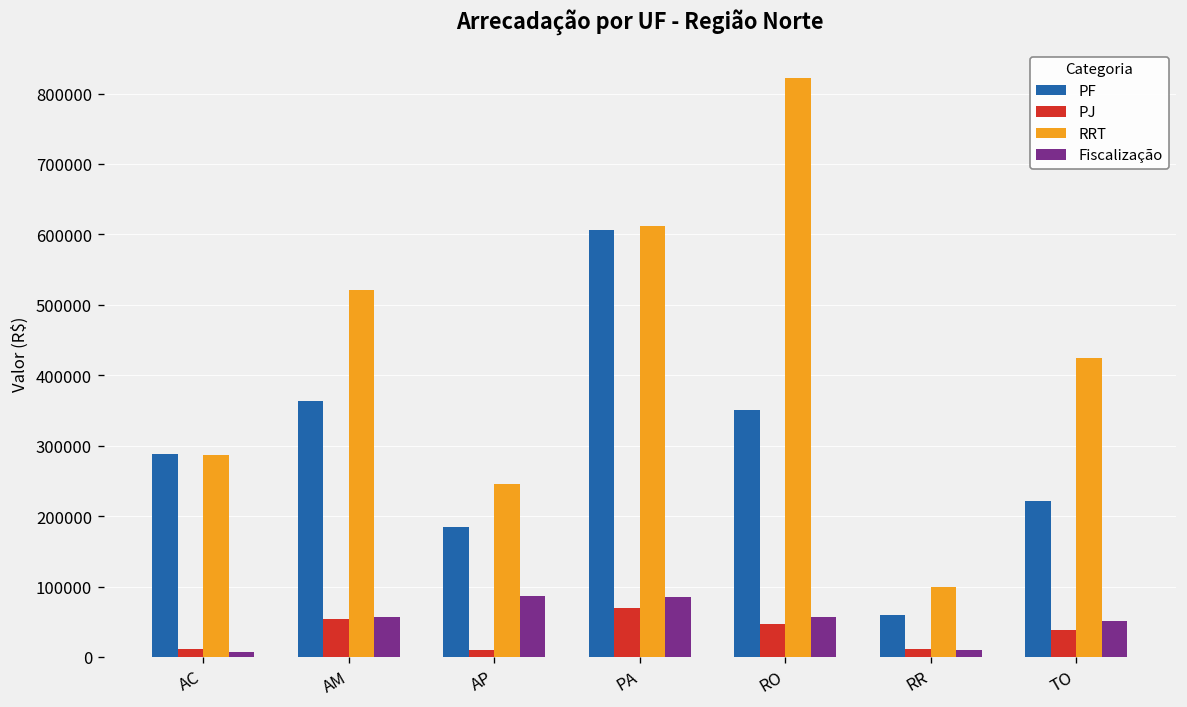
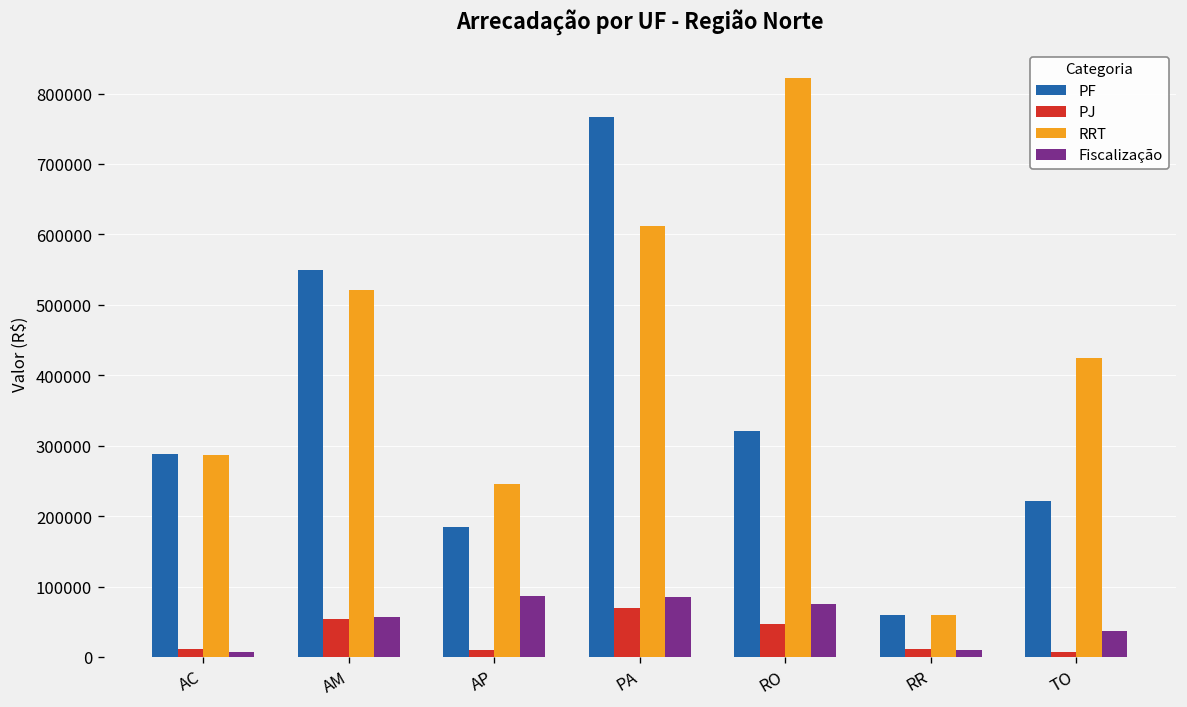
  {
    "PF": {
      "AC": 290000,
-     "AM": 360000,
+     "AM": 550000,
      "AP": 190000,
-     "PA": 610000,
-     "RO": 350000,
+     "PA": 770000,
+     "RO": 320000,
      "RR": 60000,
      "TO": 220000
    },
    "PJ": {
      "AC": 10000,
      "AM": 50000,
      "AP": 10000,
      "PA": 70000,
      "RO": 50000,
      "RR": 10000,
-     "TO": 40000
+     "TO": 10000
    },
    "RRT": {
      "AC": 290000,
      "AM": 520000,
      "AP": 250000,
      "PA": 610000,
      "RO": 820000,
-     "RR": 100000,
+     "RR": 60000,
      "TO": 420000
    },
    "Fiscalização": {
      "AC": 10000,
      "AM": 60000,
      "AP": 90000,
      "PA": 80000,
-     "RO": 60000,
+     "RO": 80000,
      "RR": 10000,
-     "TO": 50000
+     "TO": 40000
    }
  }
